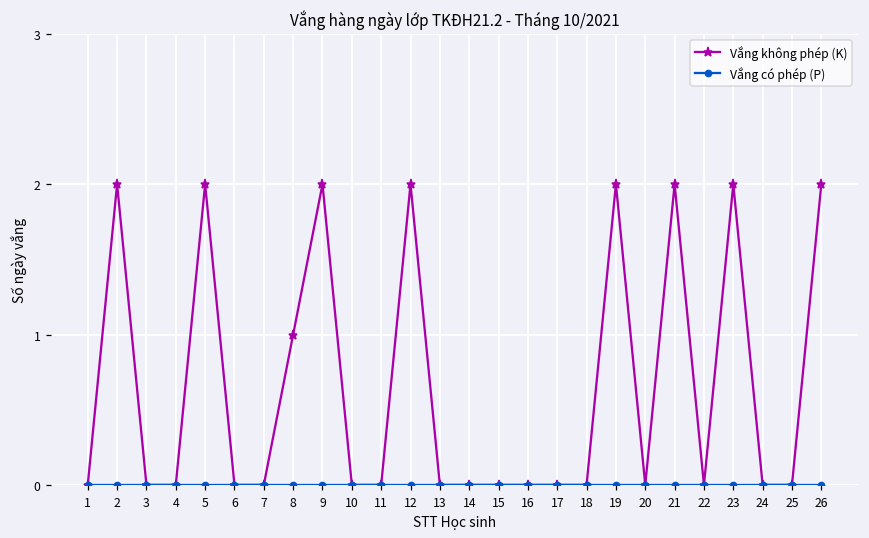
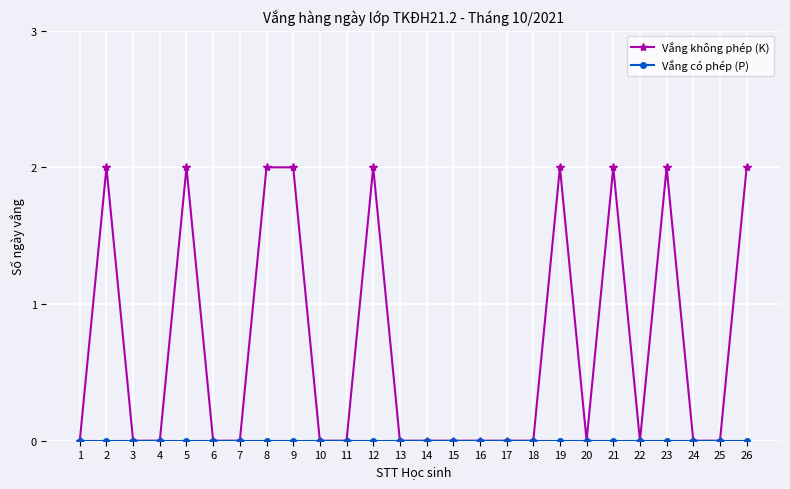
  {
    "Vắng không phép (K)": {
      "2": 2,
      "5": 2,
-     "8": 1,
+     "8": 2,
      "9": 2,
      "12": 2,
      "19": 2,
      "21": 2,
      "23": 2,
      "26": 2
    },
    "Vắng có phép (P)": {
      "2": 0,
      "5": 0,
      "8": 0,
      "9": 0,
      "12": 0,
      "19": 0,
      "21": 0,
      "23": 0,
      "26": 0
    }
  }
